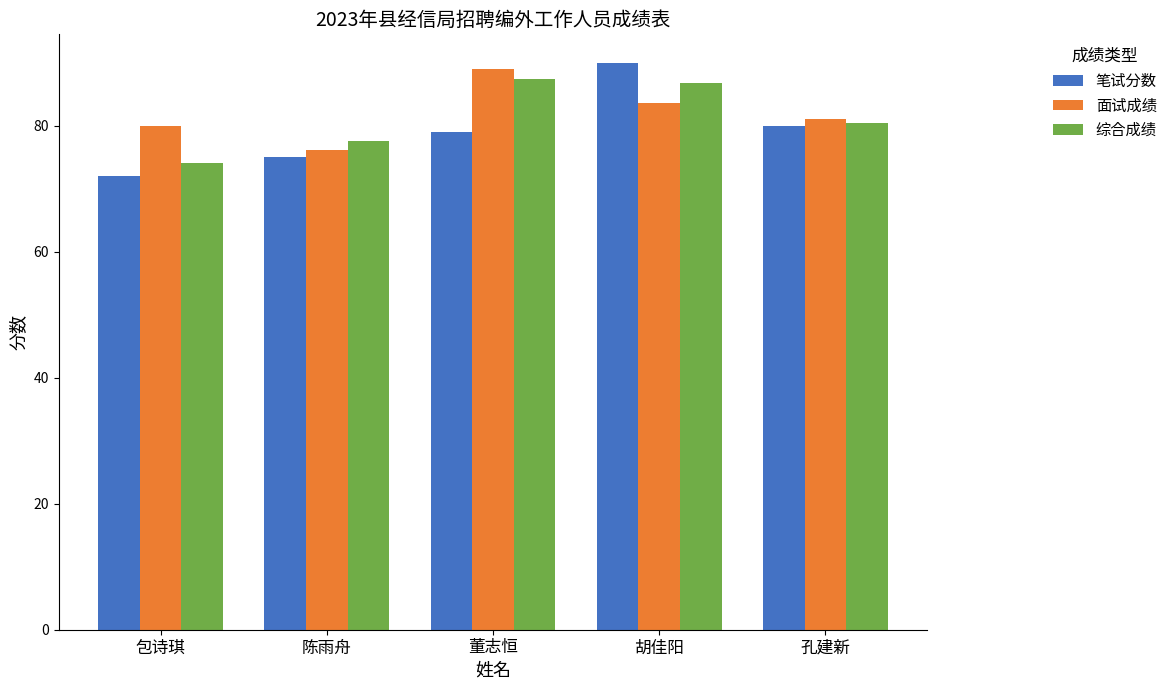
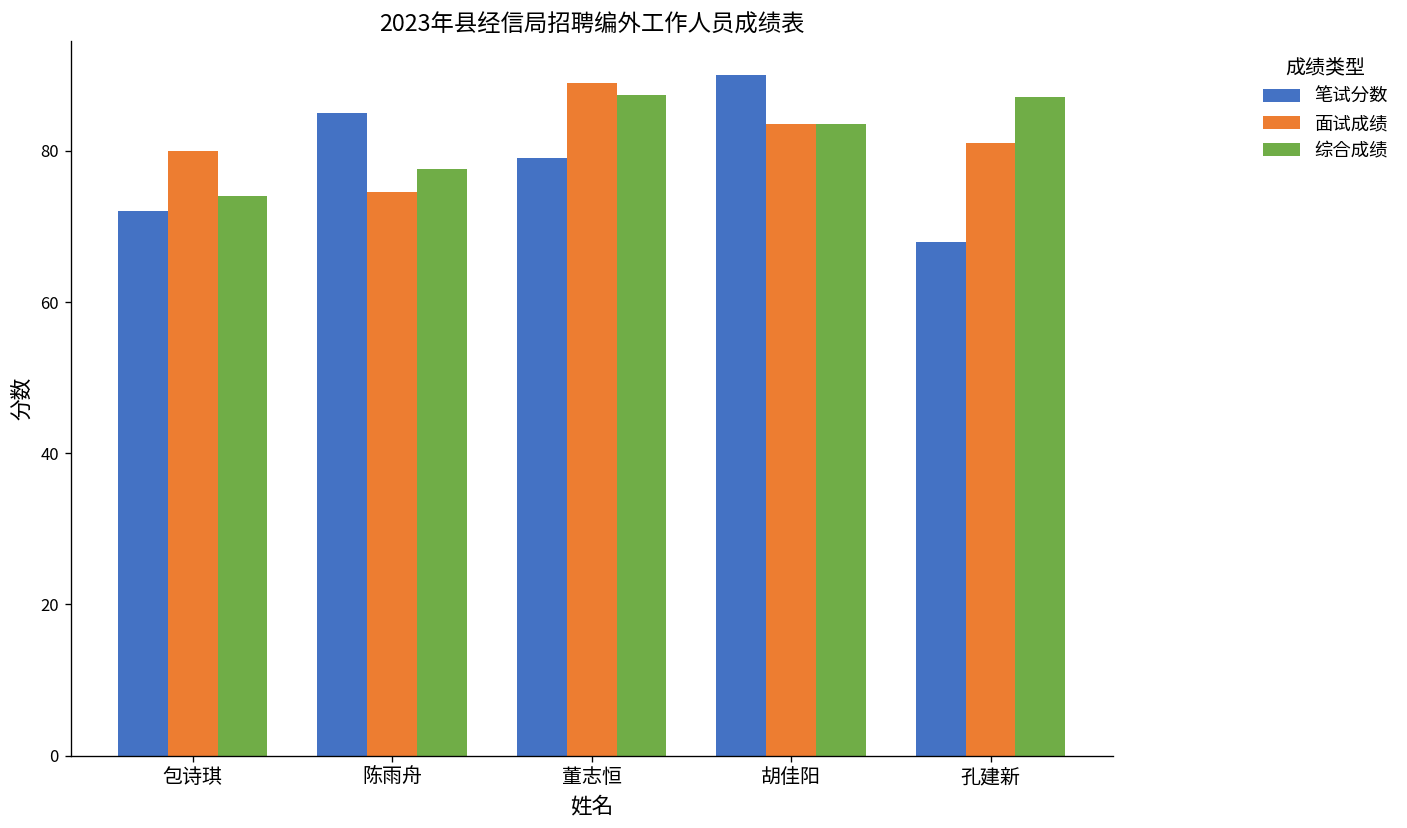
  {
    "笔试分数": {
      "包诗琪": 72,
-     "陈雨舟": 75,
+     "陈雨舟": 85,
      "董志恒": 79,
      "胡佳阳": 90,
-     "孔建新": 80
+     "孔建新": 68
    },
    "面试成绩": {
      "包诗琪": 80,
-     "陈雨舟": 76,
+     "陈雨舟": 75,
      "董志恒": 89,
      "胡佳阳": 84,
      "孔建新": 81
    },
    "综合成绩": {
      "包诗琪": 74,
      "陈雨舟": 78,
      "董志恒": 87,
-     "胡佳阳": 87,
-     "孔建新": 81
+     "胡佳阳": 84,
+     "孔建新": 87
    }
  }
